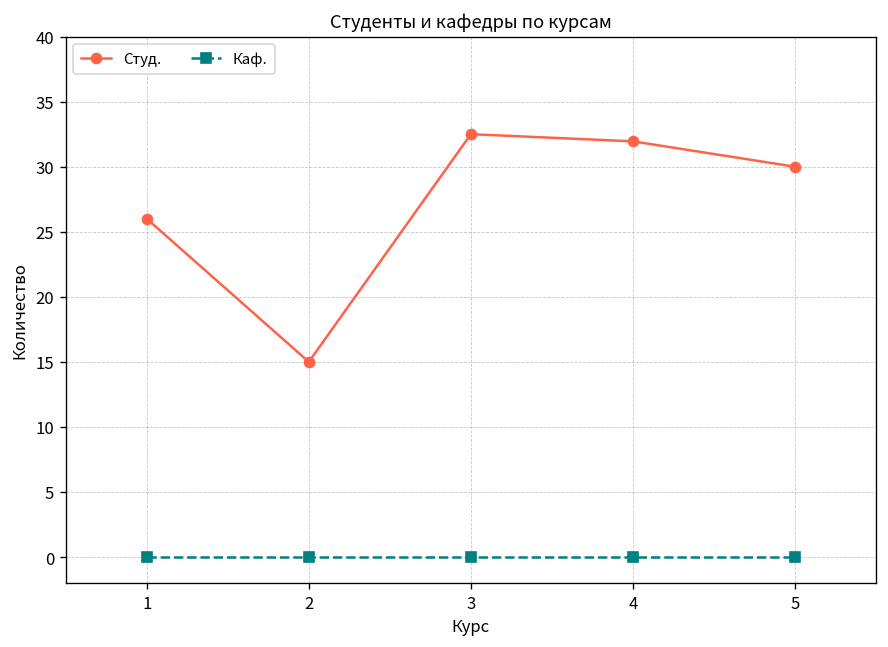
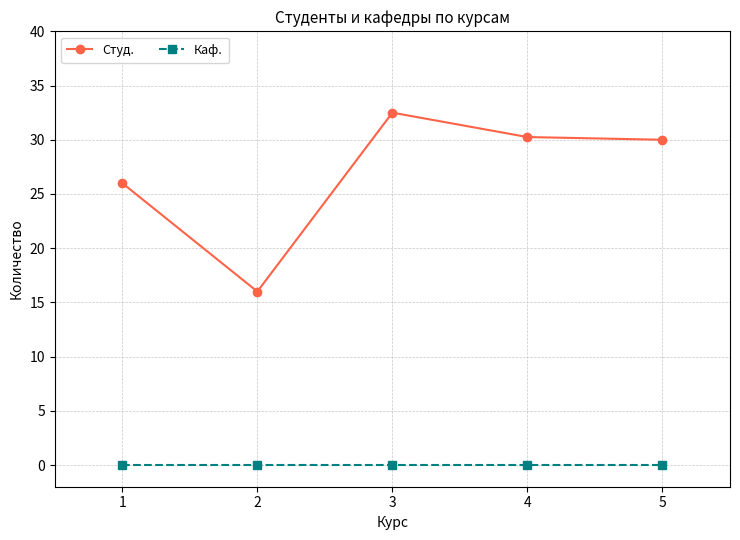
  {
    "Студ.": {
      "1": 26.0,
-     "2": 15,
+     "2": 16,
      "3": 32.5,
-     "4": 32.0,
+     "4": 30.3,
      "5": 30.0
    },
    "Каф.": {
      "1": 0.0,
      "2": 0.0,
      "3": 0.0,
      "4": 0.0,
      "5": 0.0
    }
  }
